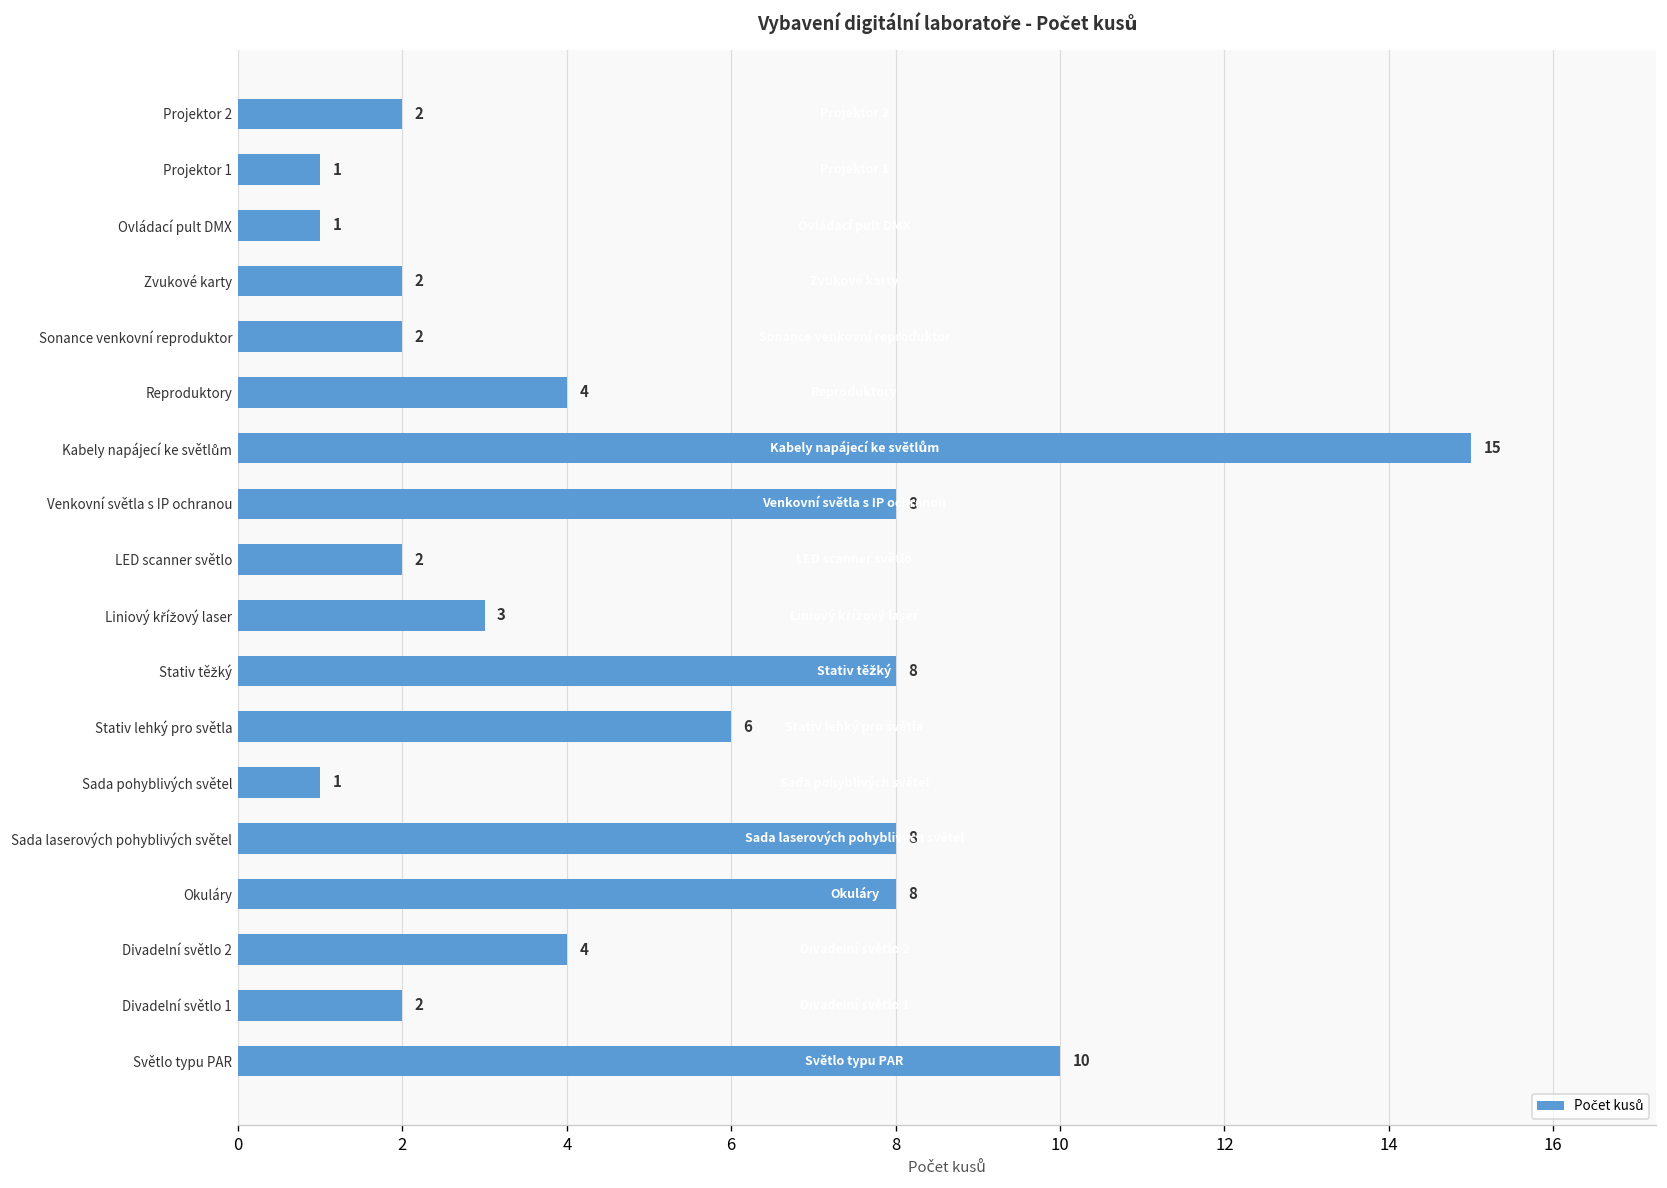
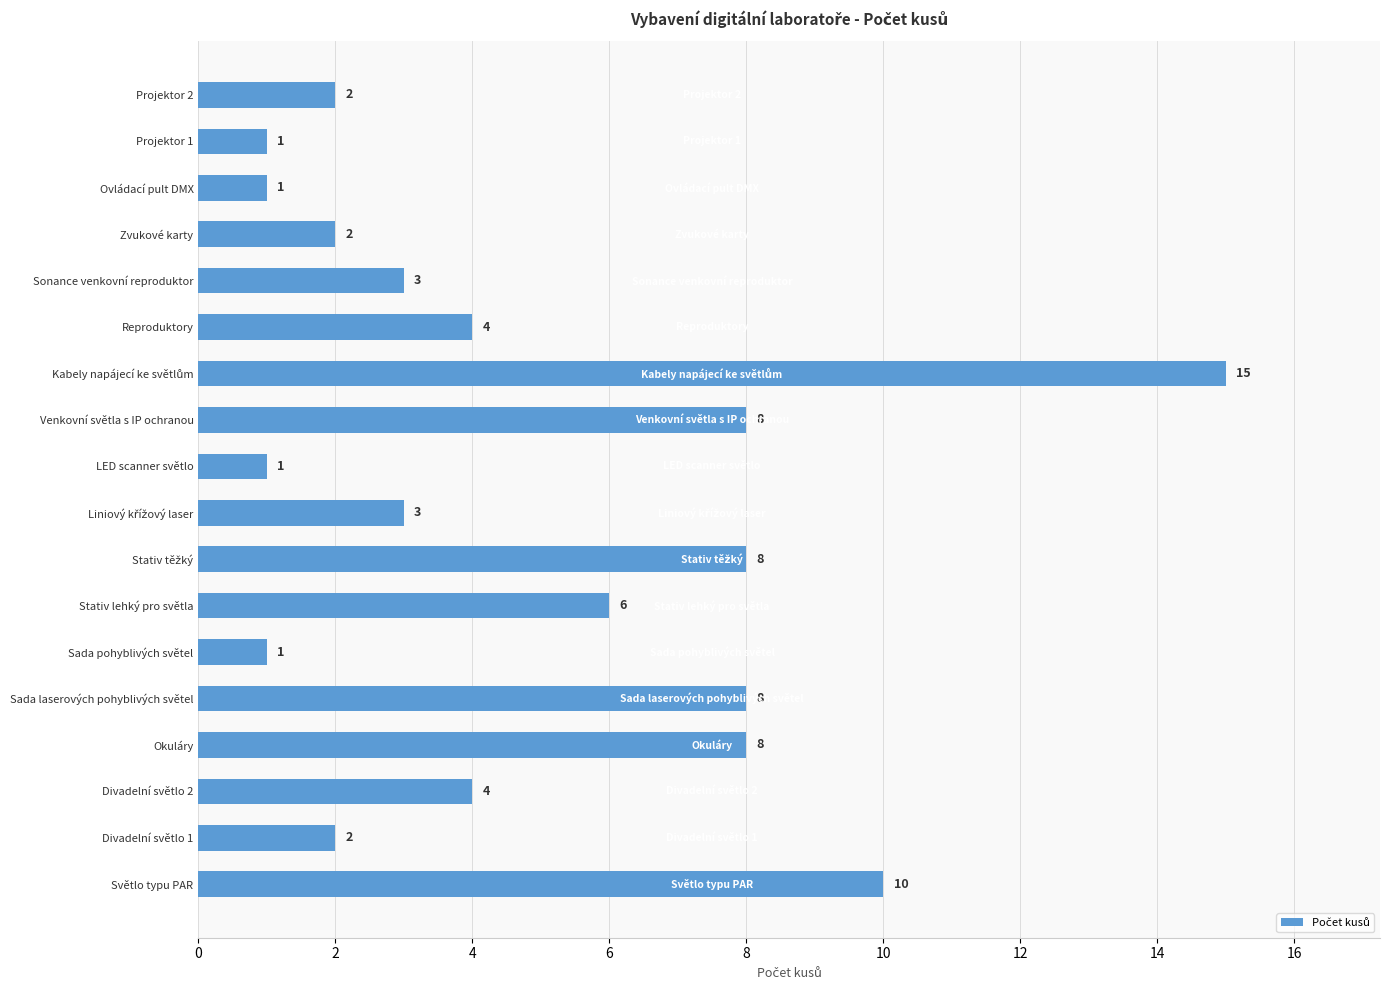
  {
    "Projektor 2": 2,
    "Projektor 1": 1,
    "Ovládací pult DMX": 1,
    "Zvukové karty": 2,
-   "Sonance venkovní reproduktor": 2,
+   "Sonance venkovní reproduktor": 3,
    "Reproduktory": 4,
    "Kabely napájecí ke světlům": 15,
-   "LED scanner světlo": 2,
+   "LED scanner světlo": 1,
    "Liniový křížový laser": 3,
    "Stativ těžký": 8,
    "Stativ lehký pro světla": 6,
    "Sada pohyblivých světel": 1,
    "Okuláry": 8,
    "Divadelní světlo 2": 4,
    "Divadelní světlo 1": 2,
    "Světlo typu PAR": 10
  }
